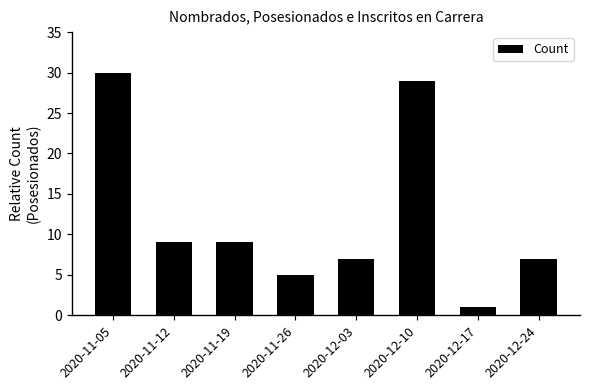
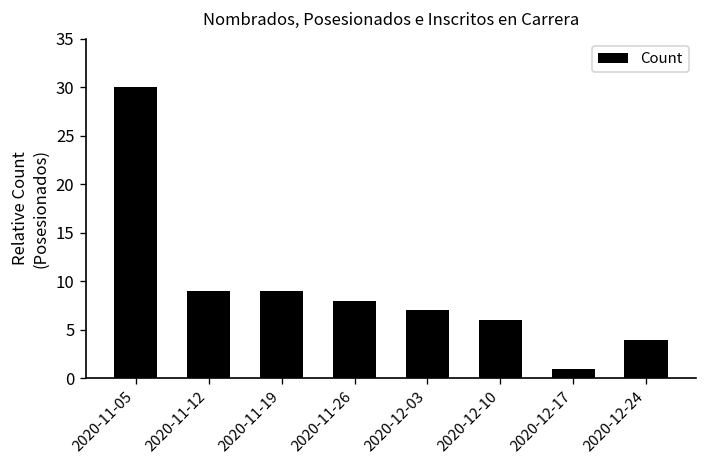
  {
    "2020-11-05": 30,
    "2020-11-12": 9,
    "2020-11-19": 9,
-   "2020-11-26": 5,
+   "2020-11-26": 8,
    "2020-12-03": 7,
-   "2020-12-10": 29,
+   "2020-12-10": 6,
    "2020-12-17": 1,
-   "2020-12-24": 7
+   "2020-12-24": 4
  }
